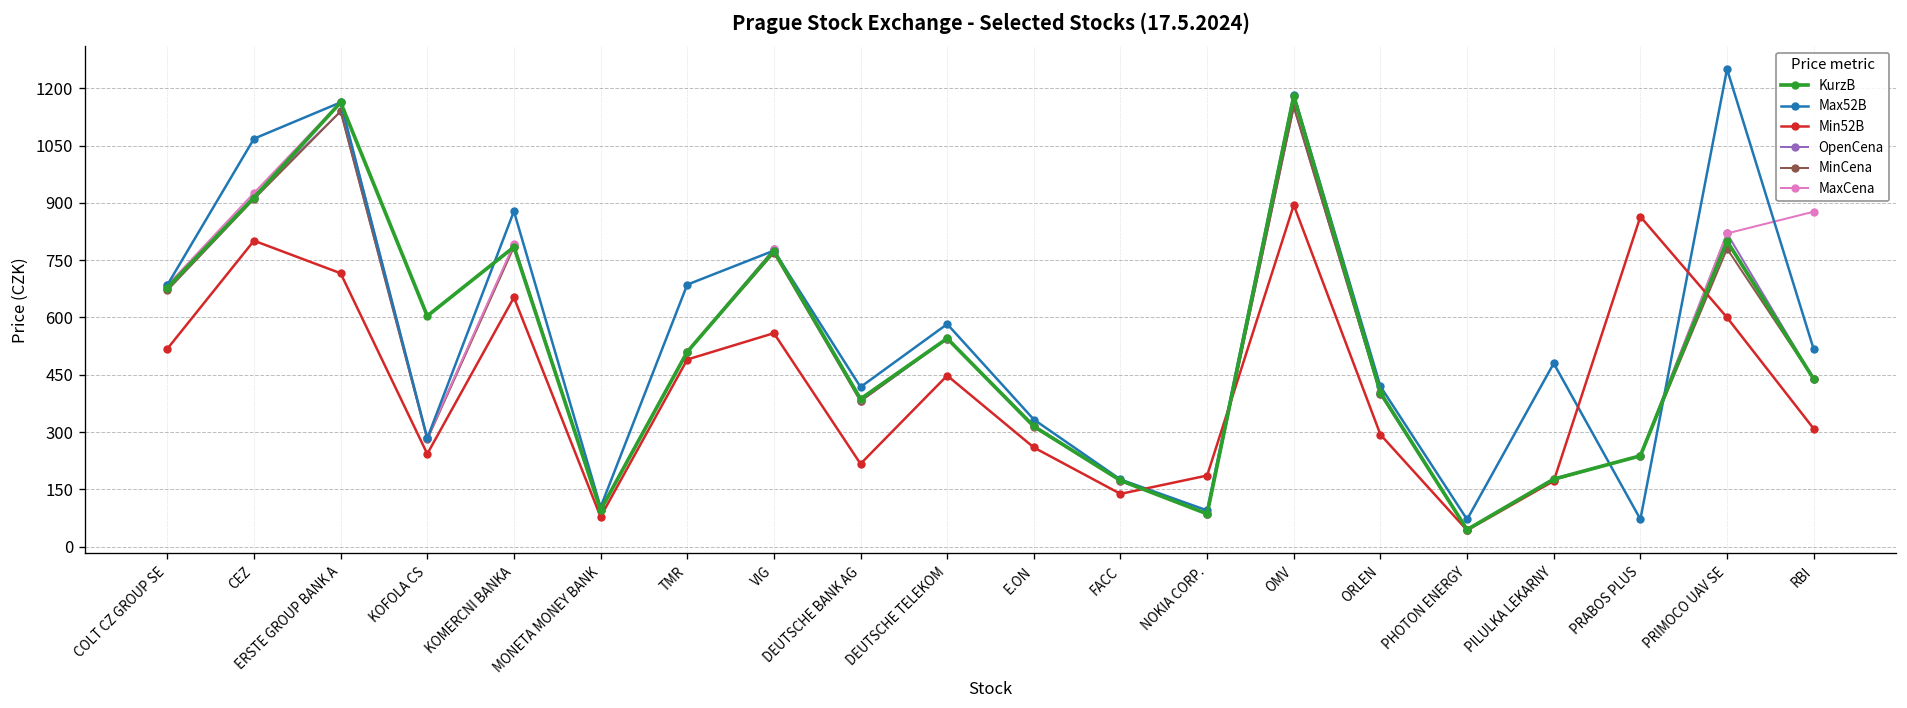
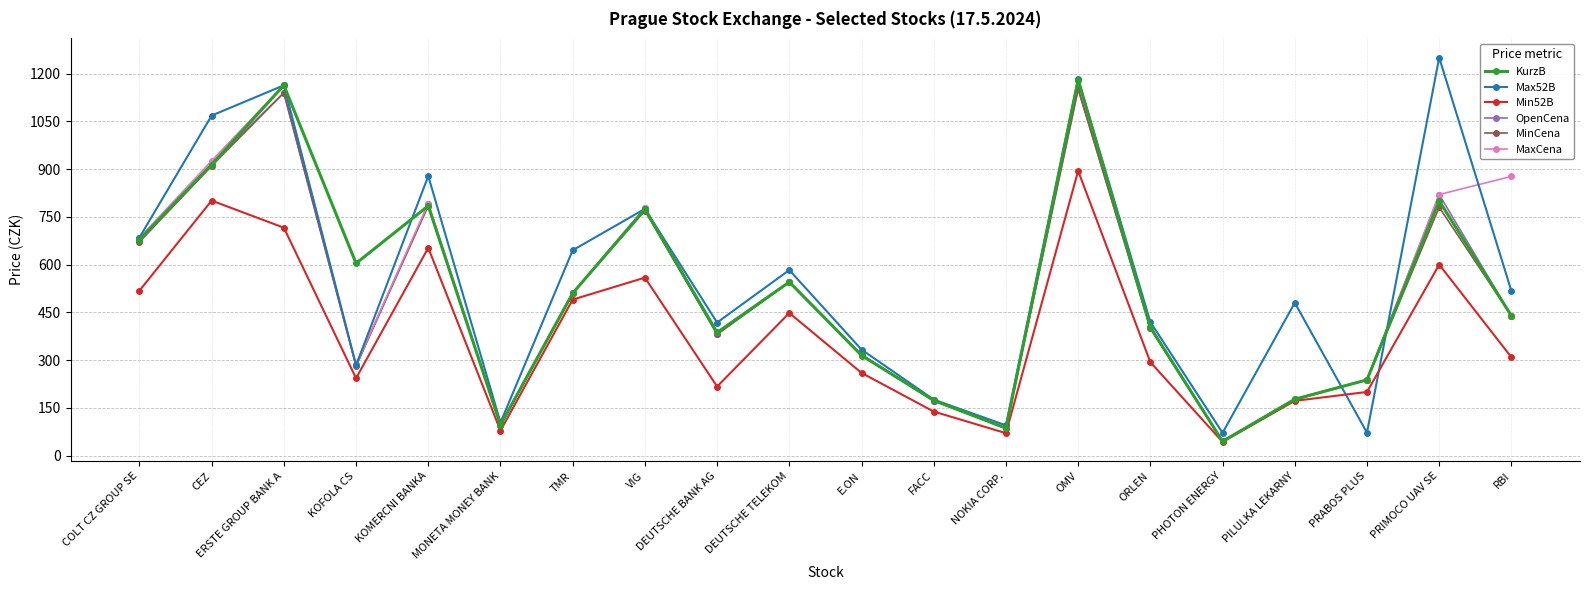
  {
    "KurzB": {
      "KOFOLA CS": 600,
      "PRIMOCO UAV SE": 800
    },
    "Max52B": {
      "CEZ": 1070,
      "KOMERCNI BANKA": 880,
-     "TMR": 690,
+     "TMR": 650,
      "DEUTSCHE BANK AG": 420,
      "DEUTSCHE TELEKOM": 580,
      "E.ON": 330,
      "NOKIA CORP.": 100,
      "ORLEN": 420,
      "PHOTON ENERGY": 70,
      "PILULKA LEKARNY": 480,
      "PRABOS PLUS": 70,
      "PRIMOCO UAV SE": 1250,
      "RBI": 520
    },
    "Min52B": {
      "COLT CZ GROUP SE": 520,
      "CEZ": 800,
      "ERSTE GROUP BANK A": 720,
      "KOFOLA CS": 240,
      "KOMERCNI BANKA": 650,
      "MONETA MONEY BANK": 80,
      "TMR": 490,
      "VIG": 560,
      "DEUTSCHE BANK AG": 220,
      "DEUTSCHE TELEKOM": 450,
      "E.ON": 260,
      "FACC": 140,
-     "NOKIA CORP.": 190,
+     "NOKIA CORP.": 70,
      "OMV": 890,
      "ORLEN": 290,
-     "PRABOS PLUS": 860,
+     "PRABOS PLUS": 200,
      "PRIMOCO UAV SE": 600,
      "RBI": 310
    },
    "MinCena": {
      "PRIMOCO UAV SE": 780
    },
    "MaxCena": {
      "CEZ": 930,
      "RBI": 880
    }
  }
